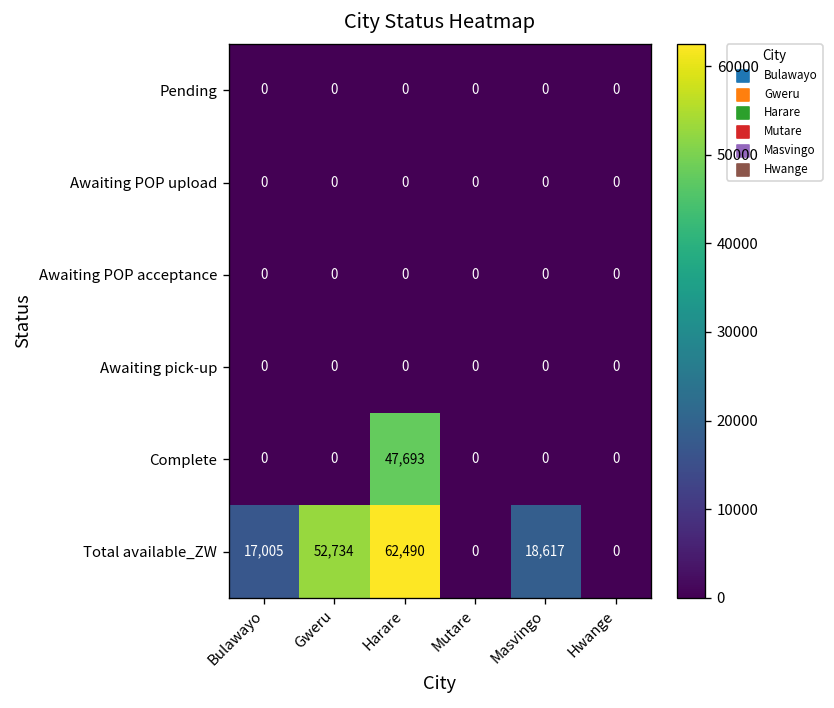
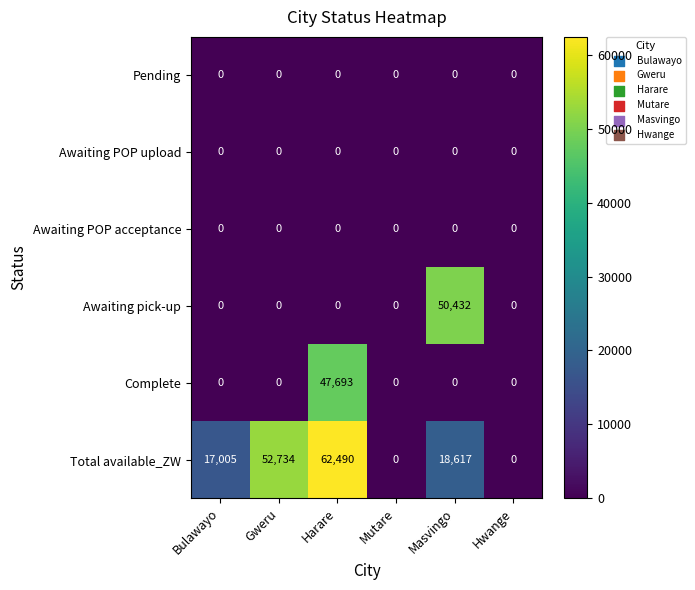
  {
    "Pending": {
      "Bulawayo": "0",
      "Gweru": "0",
      "Harare": "0",
      "Mutare": "0",
      "Masvingo": "0",
      "Hwange": "0"
    },
    "Awaiting POP upload": {
      "Bulawayo": "0",
      "Gweru": "0",
      "Harare": "0",
      "Mutare": "0",
      "Masvingo": "0",
      "Hwange": "0"
    },
    "Awaiting POP acceptance": {
      "Bulawayo": "0",
      "Gweru": "0",
      "Harare": "0",
      "Mutare": "0",
      "Masvingo": "0",
      "Hwange": "0"
    },
    "Awaiting pick-up": {
      "Bulawayo": "0",
      "Gweru": "0",
      "Harare": "0",
      "Mutare": "0",
-     "Masvingo": "0",
+     "Masvingo": "50,432",
      "Hwange": "0"
    },
    "Complete": {
      "Bulawayo": "0",
      "Gweru": "0",
      "Harare": "47,693",
      "Mutare": "0",
      "Masvingo": "0",
      "Hwange": "0"
    },
    "Total available_ZW": {
      "Bulawayo": "17,005",
      "Gweru": "52,734",
      "Harare": "62,490",
      "Mutare": "0",
      "Masvingo": "18,617",
      "Hwange": "0"
    }
  }
